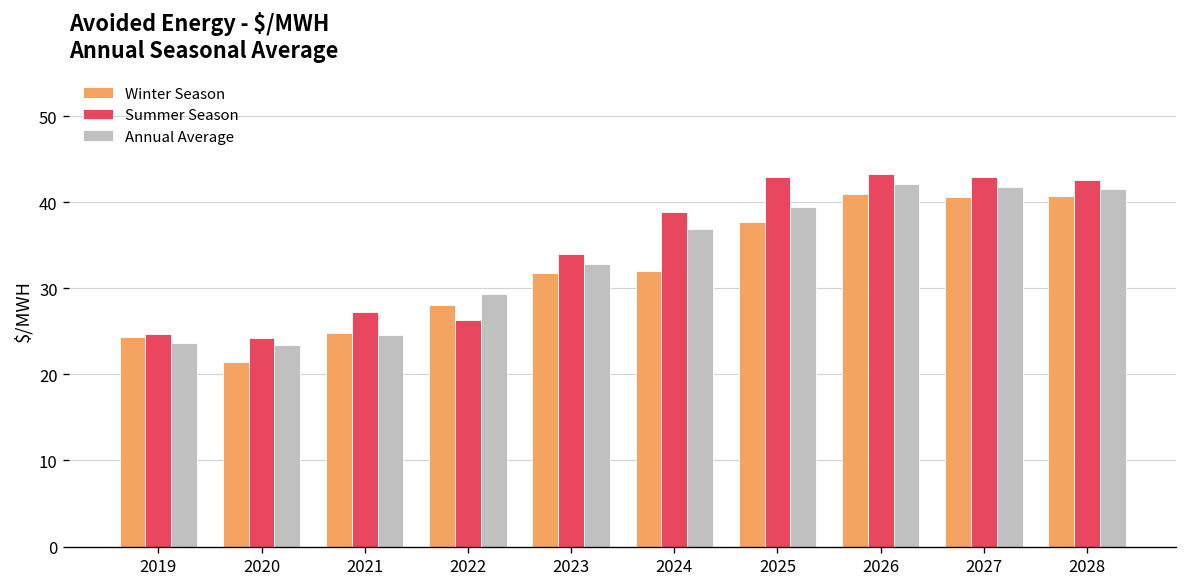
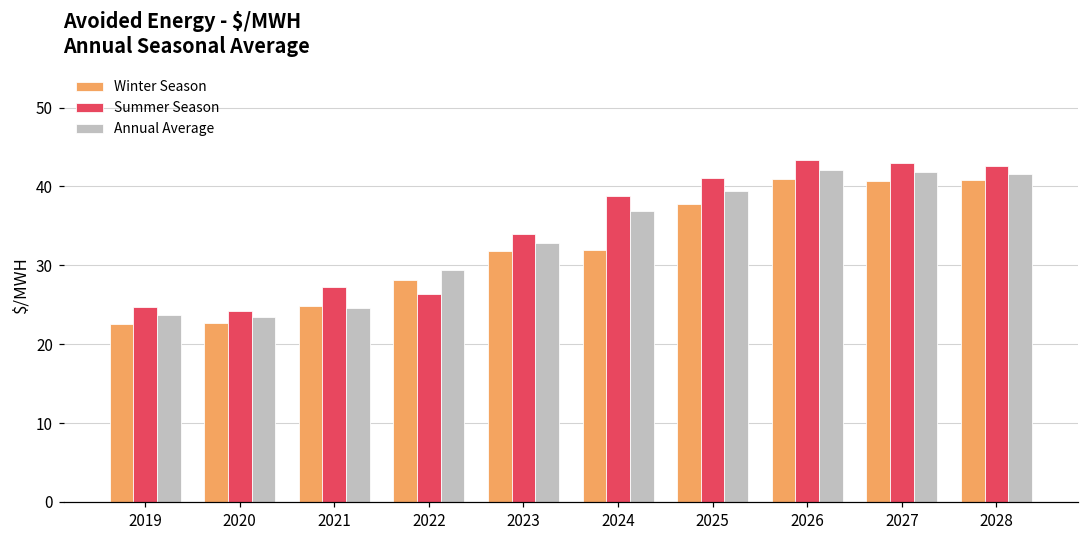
  {
    "Winter Season": {
-     "2019": 24,
-     "2020": 21,
+     "2019": 23,
+     "2020": 23,
      "2021": 25,
      "2022": 28,
      "2023": 32,
      "2024": 32,
      "2025": 38,
      "2026": 41,
      "2027": 41,
      "2028": 41
    },
    "Summer Season": {
      "2019": 25,
      "2020": 24,
      "2021": 27,
      "2022": 26,
      "2023": 34,
      "2024": 39,
-     "2025": 43,
+     "2025": 41,
      "2026": 43,
      "2027": 43,
      "2028": 43
    },
    "Annual Average": {
      "2019": 24,
      "2020": 23,
      "2021": 25,
      "2022": 29,
      "2023": 33,
      "2024": 37,
      "2025": 39,
      "2026": 42,
      "2027": 42,
      "2028": 42
    }
  }
